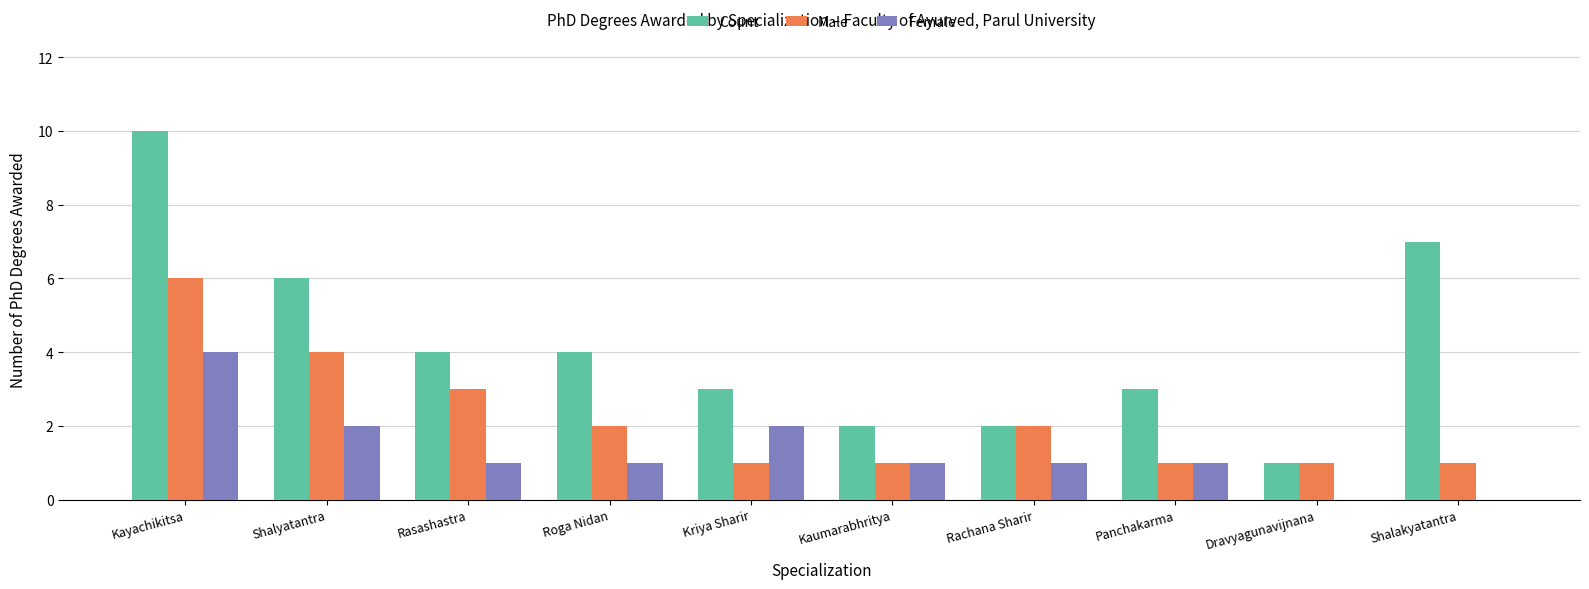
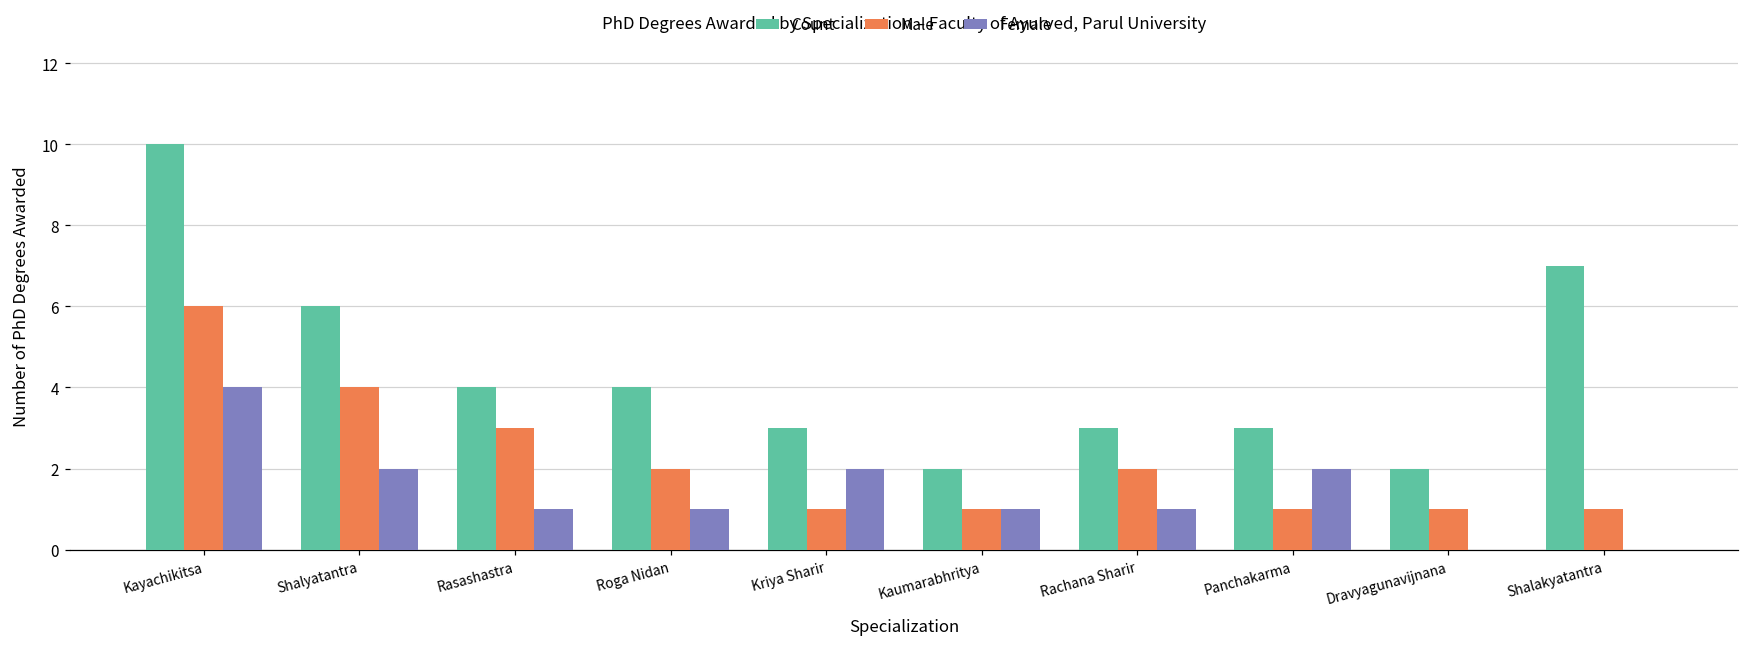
  {
    "Count": {
      "Kayachikitsa": 10,
      "Shalyatantra": 6,
      "Rasashastra": 4,
      "Roga Nidan": 4,
      "Kriya Sharir": 3,
      "Kaumarabhritya": 2,
-     "Rachana Sharir": 2,
+     "Rachana Sharir": 3,
      "Panchakarma": 3,
-     "Dravyagunavijnana": 1,
+     "Dravyagunavijnana": 2,
      "Shalakyatantra": 7
    },
    "Male": {
      "Kayachikitsa": 6,
      "Shalyatantra": 4,
      "Rasashastra": 3,
      "Roga Nidan": 2,
      "Kriya Sharir": 1,
      "Kaumarabhritya": 1,
      "Rachana Sharir": 2,
      "Panchakarma": 1,
      "Dravyagunavijnana": 1,
      "Shalakyatantra": 1
    },
    "Female": {
      "Kayachikitsa": 4,
      "Shalyatantra": 2,
      "Rasashastra": 1,
      "Roga Nidan": 1,
      "Kriya Sharir": 2,
      "Kaumarabhritya": 1,
      "Rachana Sharir": 1,
-     "Panchakarma": 1,
+     "Panchakarma": 2,
      "Dravyagunavijnana": 0,
      "Shalakyatantra": 0
    }
  }
